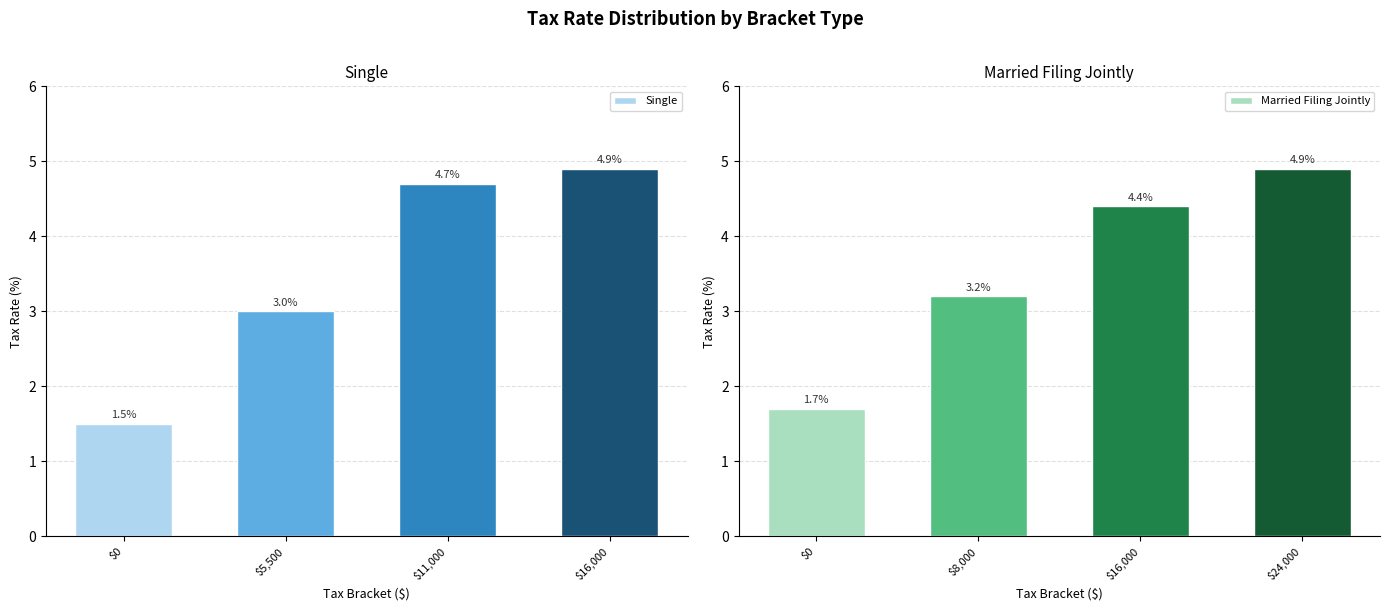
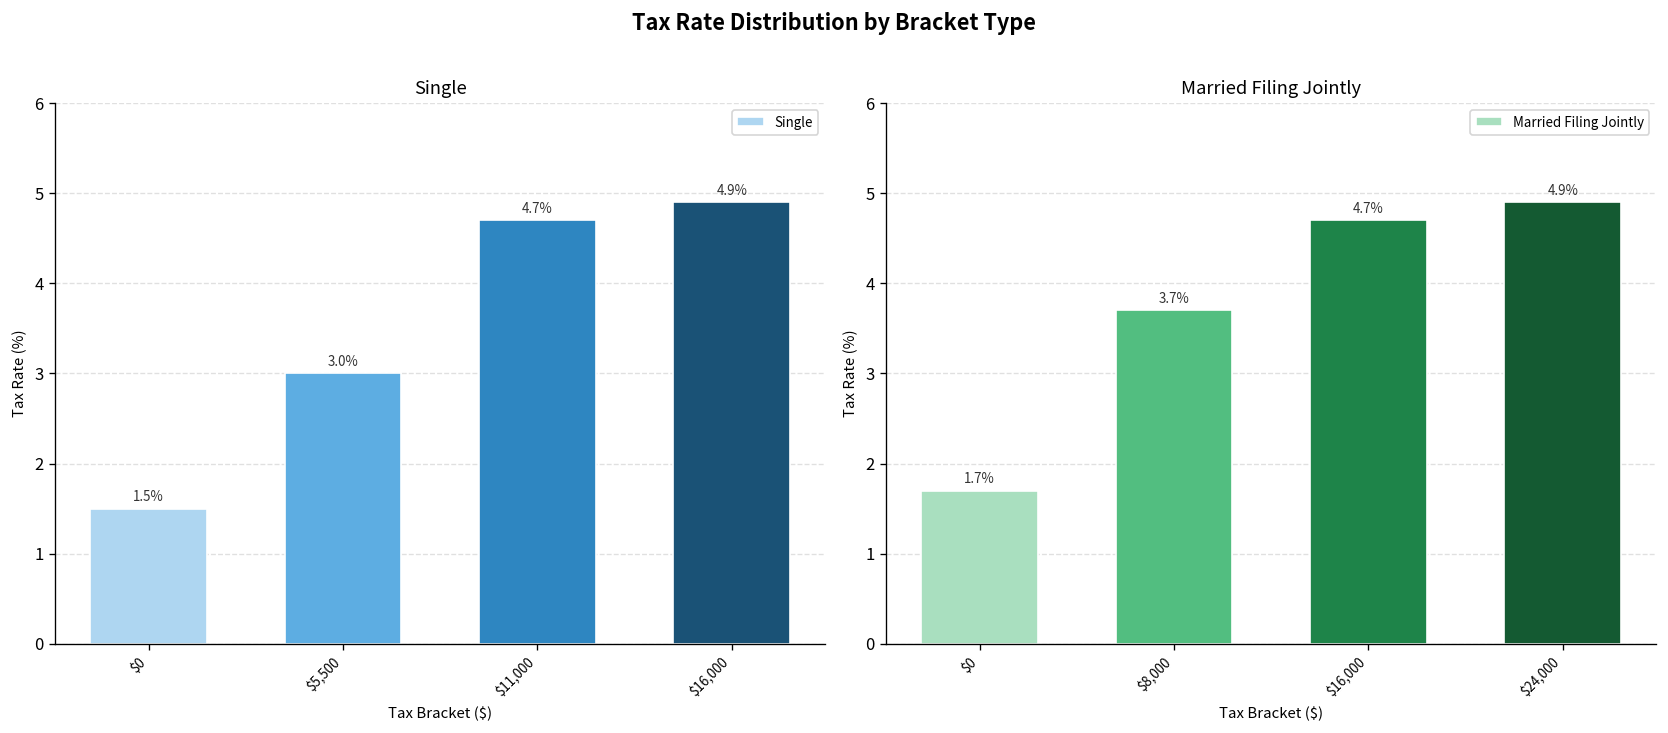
  {
    "Single": {
      "$0": "1.5%",
      "$5,500": "3.0%",
      "$11,000": "4.7%",
      "$16,000": "4.9%"
    },
    "Married Filing Jointly": {
      "$0": "1.7%",
-     "$8,000": "3.2%",
-     "$16,000": "4.4%",
+     "$8,000": "3.7%",
+     "$16,000": "4.7%",
      "$24,000": "4.9%"
    }
  }
